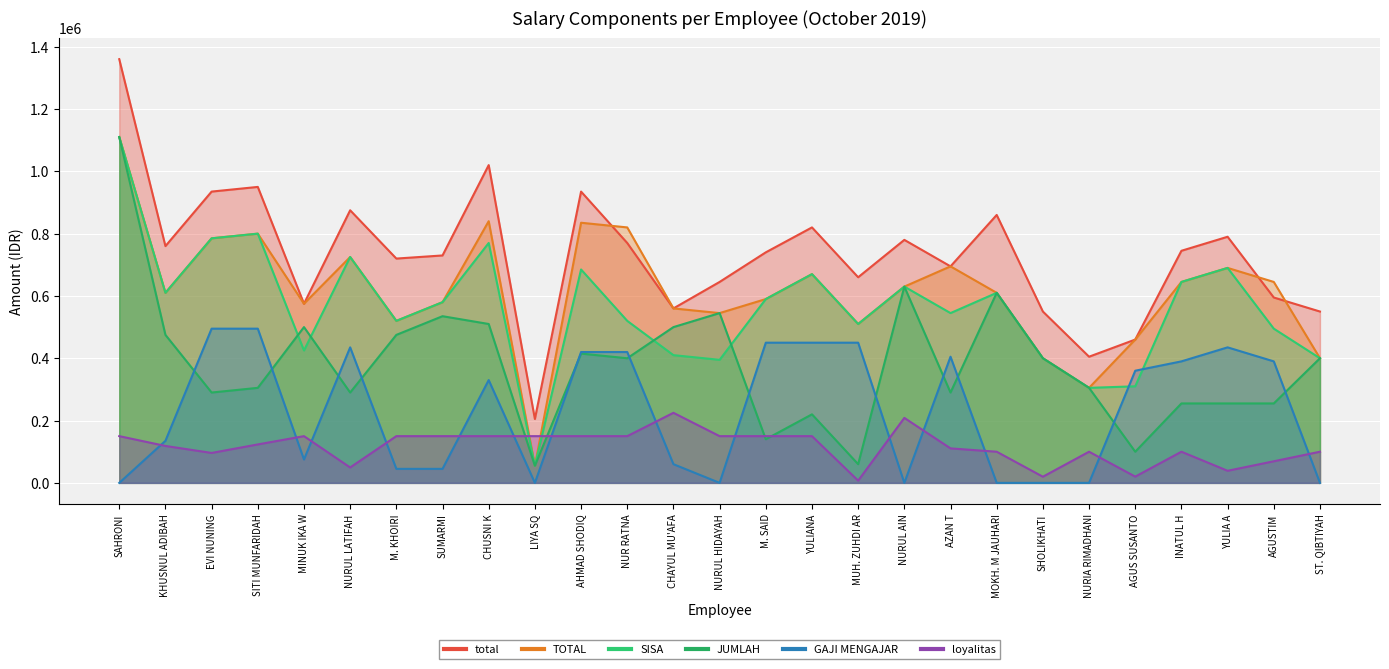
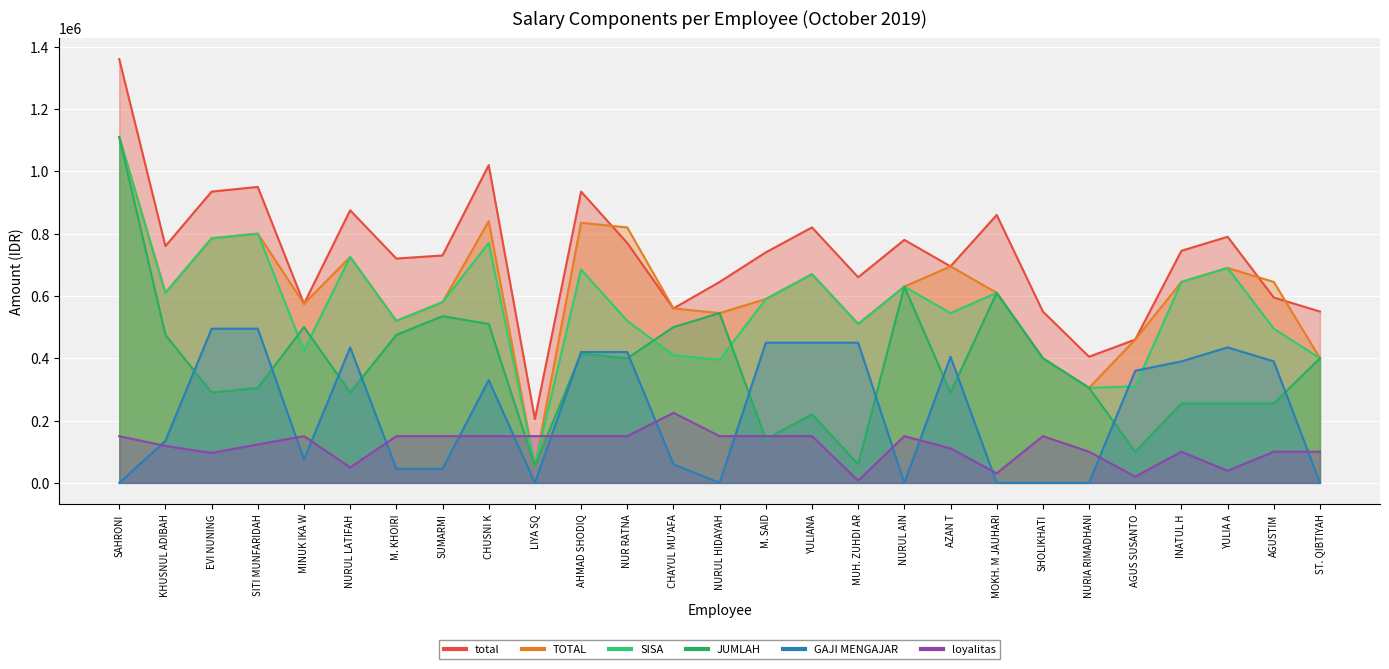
  {
    "loyalitas": {
      "SAHRONI": 150000,
      "KHUSNUL ADIBAH": 120000,
      "EVI NUNING": 100000,
      "SITI MUNFARIDAH": 120000,
      "MINUK IKA W": 150000,
      "NURUL LATIFAH": 50000,
      "M. KHOIRI": 150000,
      "SUMARMI": 150000,
      "CHUSNI K": 150000,
      "LIYA SQ": 150000,
      "AHMAD SHODIQ": 150000,
      "NUR RATNA": 150000,
      "CHAYUL MU'AFA": 220000,
      "NURUL HIDAYAH": 150000,
      "M. SAID": 150000,
      "YULIANA": 150000,
      "MUH. ZUHDI AR": 10000,
-     "NURUL AIN": 210000,
+     "NURUL AIN": 150000,
      "AZAN T": 110000,
-     "MOKH. M JAUHARI": 100000,
-     "SHOLIKHATI": 20000,
+     "MOKH. M JAUHARI": 30000,
+     "SHOLIKHATI": 150000,
      "NURIA RIMADHANI": 100000,
      "AGUS SUSANTO": 20000,
      "INATUL H": 100000,
      "YULIA A": 40000,
-     "AGUSTIM": 70000,
+     "AGUSTIM": 100000,
      "ST. QIBTIYAH": 100000
    }
  }
